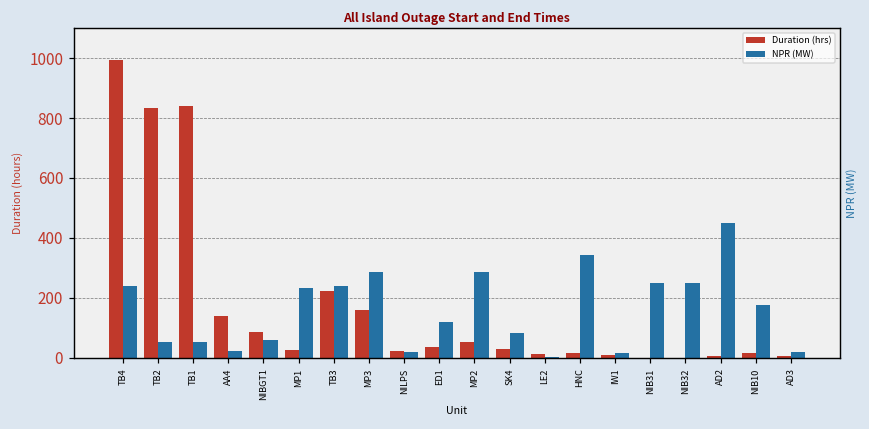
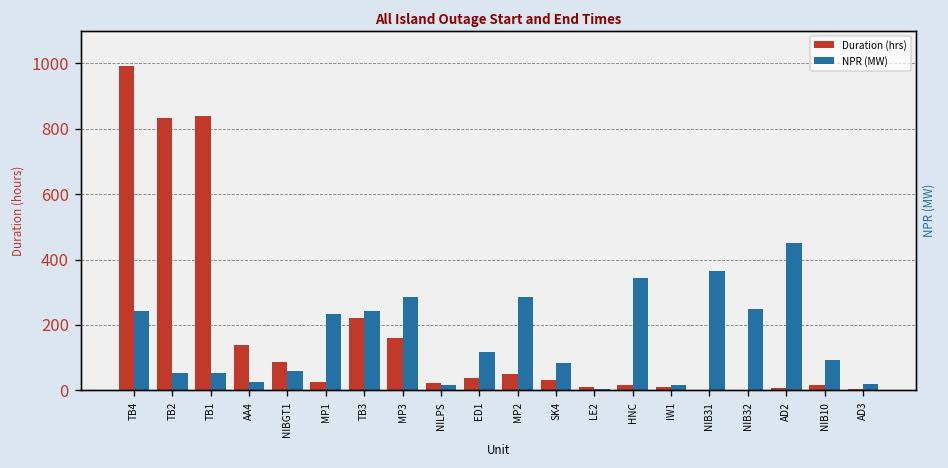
  {
    "Duration (hrs)": {
      "TB4": 990,
      "TB2": 830,
      "TB1": 840,
      "AA4": 140,
      "NIBGT1": 90,
      "MP1": 20,
      "TB3": 220,
      "MP3": 160,
      "NILPS": 20,
      "ED1": 40,
      "MP2": 50,
      "SK4": 30,
      "LE2": 10,
      "HNC": 20,
      "IW1": 10,
      "NIB10": 10
    },
    "NPR (MW)": {
      "TB4": 240,
      "TB2": 50,
      "TB1": 50,
      "AA4": 20,
      "NIBGT1": 60,
      "MP1": 230,
      "TB3": 240,
      "MP3": 290,
      "NILPS": 20,
      "ED1": 120,
      "MP2": 290,
      "SK4": 80,
      "HNC": 340,
      "IW1": 20,
-     "NIB31": 250,
+     "NIB31": 360,
      "NIB32": 250,
      "AD2": 450,
-     "NIB10": 180,
+     "NIB10": 90,
      "AD3": 20
    }
  }
